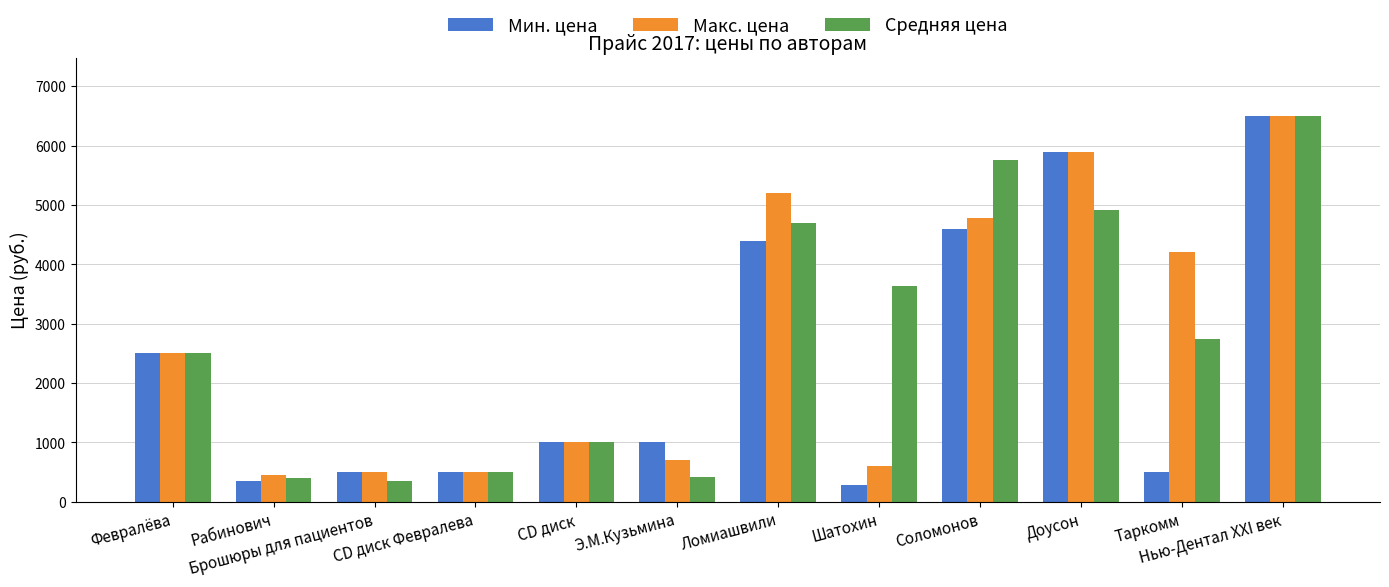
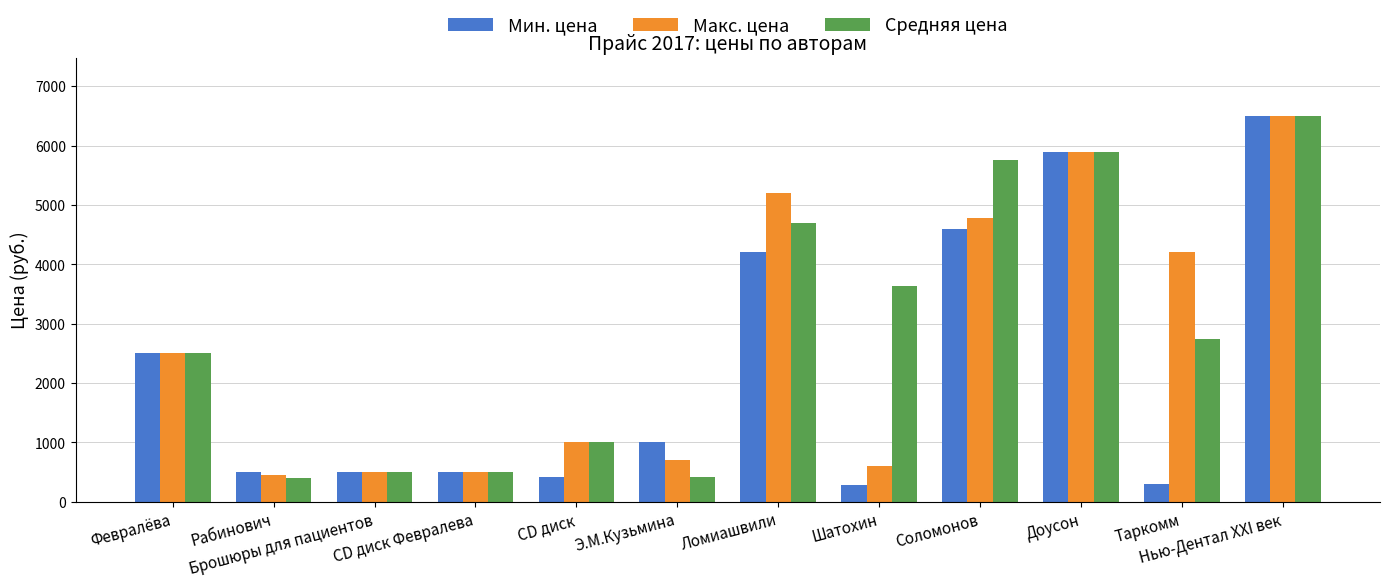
  {
    "Мин. цена": {
      "Февралёва": 2500,
-     "Рабинович": 400,
+     "Рабинович": 500,
      "Брошюры для пациентов": 500,
      "CD диск Февралева": 500,
-     "CD диск": 1000,
+     "CD диск": 400,
      "Э.М.Кузьмина": 1000,
-     "Ломиашвили": 4400,
+     "Ломиашвили": 4200,
      "Шатохин": 300,
      "Соломонов": 4600,
      "Доусон": 5900,
-     "Таркомм": 500,
+     "Таркомм": 300,
      "Нью-Дентал XXI век": 6500
    },
    "Макс. цена": {
      "Февралёва": 2500,
      "Рабинович": 500,
      "Брошюры для пациентов": 500,
      "CD диск Февралева": 500,
      "CD диск": 1000,
      "Э.М.Кузьмина": 700,
      "Ломиашвили": 5200,
      "Шатохин": 600,
      "Соломонов": 4800,
      "Доусон": 5900,
      "Таркомм": 4200,
      "Нью-Дентал XXI век": 6500
    },
    "Средняя цена": {
      "Февралёва": 2500,
      "Рабинович": 400,
-     "Брошюры для пациентов": 400,
+     "Брошюры для пациентов": 500,
      "CD диск Февралева": 500,
      "CD диск": 1000,
      "Э.М.Кузьмина": 400,
      "Ломиашвили": 4700,
      "Шатохин": 3600,
      "Соломонов": 5800,
-     "Доусон": 4900,
+     "Доусон": 5900,
      "Таркомм": 2700,
      "Нью-Дентал XXI век": 6500
    }
  }
